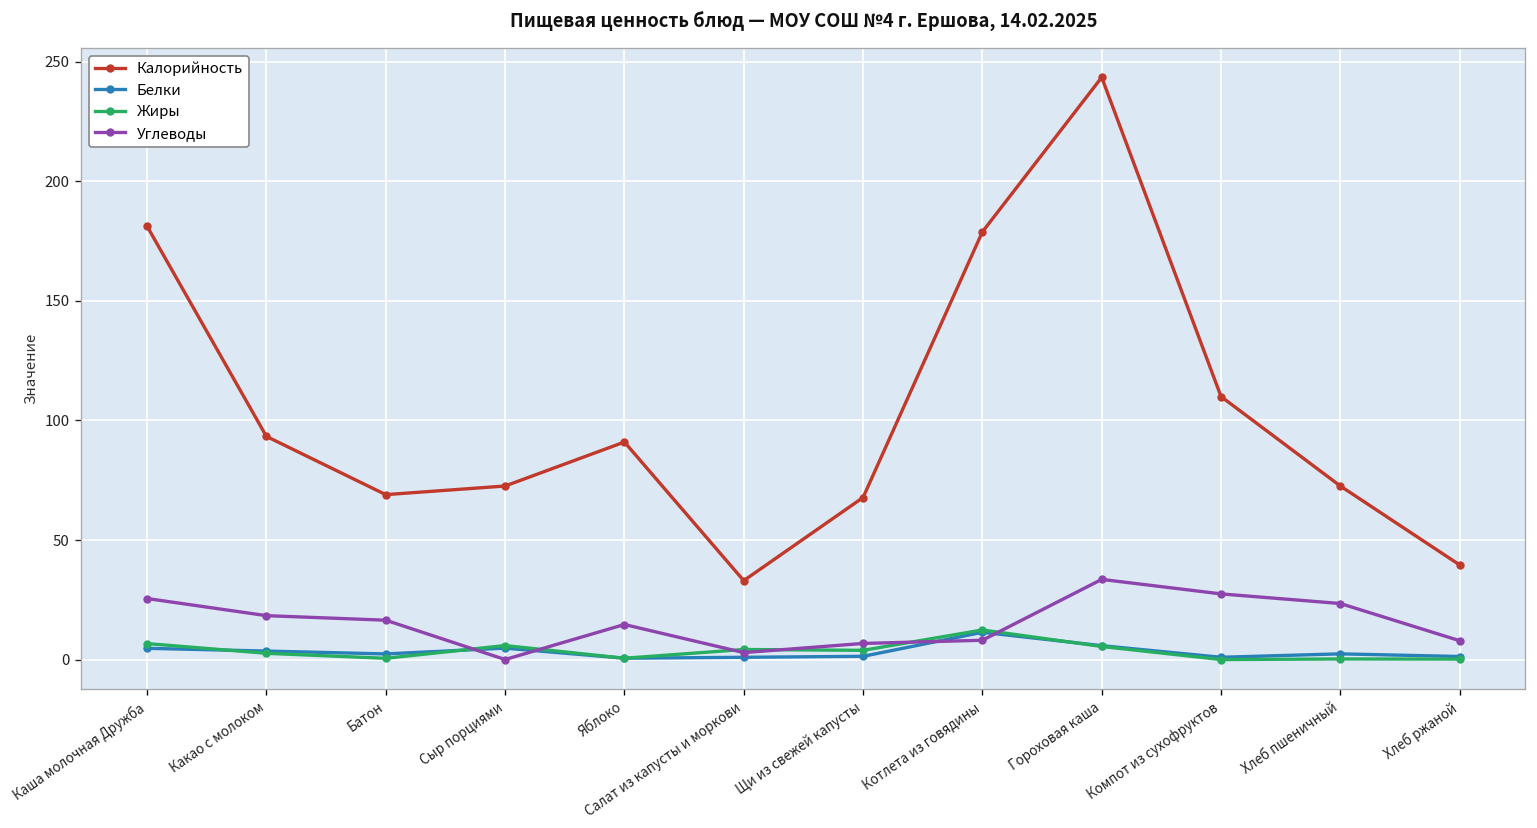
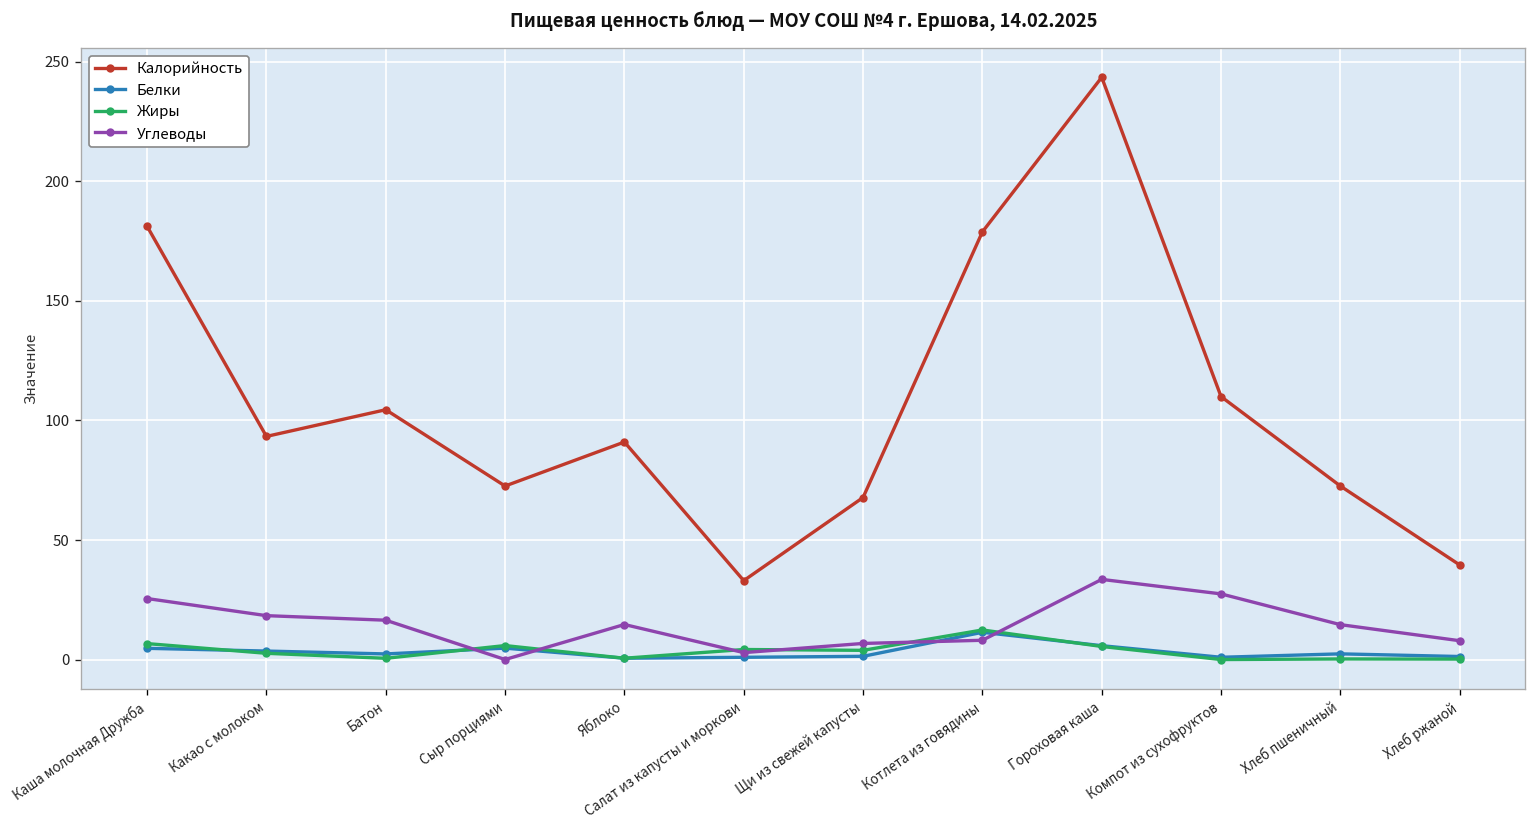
  {
    "Калорийность": {
      "Каша молочная Дружба": 181,
      "Какао с молоком": 93,
-     "Батон": 69,
+     "Батон": 105,
      "Сыр порциями": 73,
      "Яблоко": 91,
      "Салат из капусты и моркови": 33,
      "Щи из свежей капусты": 68,
      "Котлета из говядины": 179,
      "Гороховая каша": 243,
      "Компот из сухофруктов": 110,
      "Хлеб пшеничный": 73,
      "Хлеб ржаной": 40
    },
    "Белки": {
      "Каша молочная Дружба": 5,
      "Батон": 2,
      "Салат из капусты и моркови": 1,
      "Щи из свежей капусты": 1,
      "Хлеб пшеничный": 2
    },
    "Жиры": {
      "Каша молочная Дружба": 7,
      "Батон": 1,
      "Салат из капусты и моркови": 4,
      "Щи из свежей капусты": 4,
      "Хлеб пшеничный": 0
    },
    "Углеводы": {
      "Каша молочная Дружба": 26,
      "Какао с молоком": 18,
      "Батон": 17,
      "Сыр порциями": 0,
      "Яблоко": 15,
      "Салат из капусты и моркови": 3,
      "Щи из свежей капусты": 7,
      "Котлета из говядины": 8,
      "Гороховая каша": 34,
      "Компот из сухофруктов": 28,
-     "Хлеб пшеничный": 23,
+     "Хлеб пшеничный": 15,
      "Хлеб ржаной": 8
    }
  }
